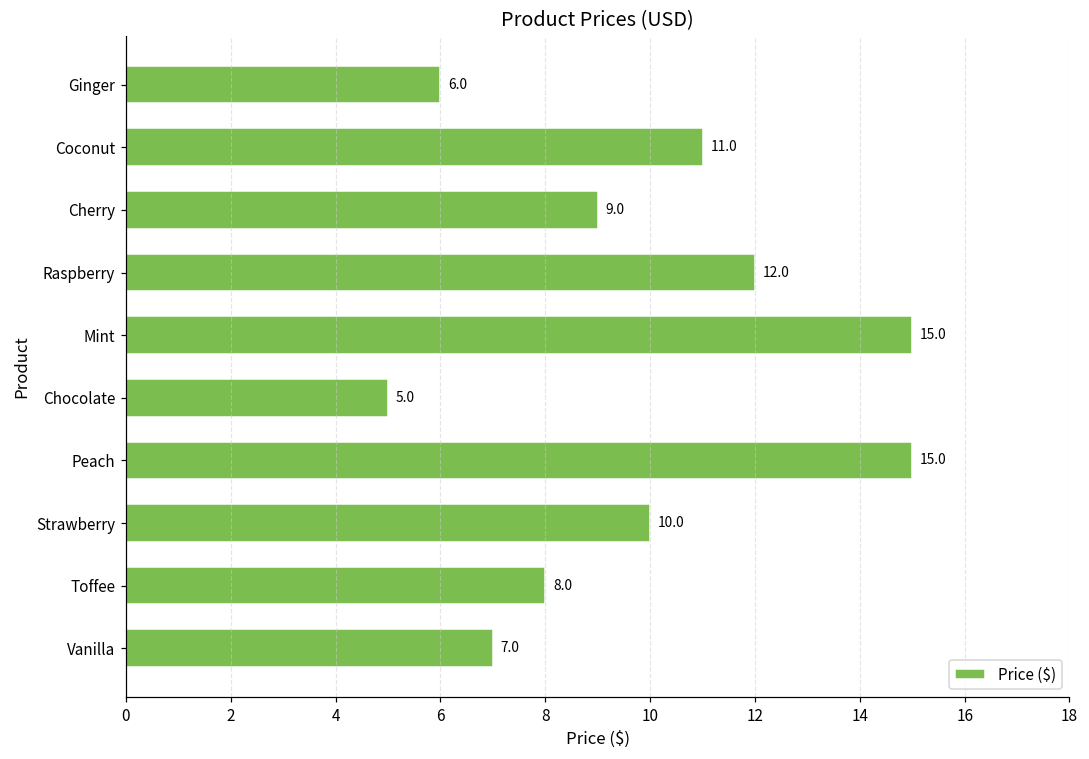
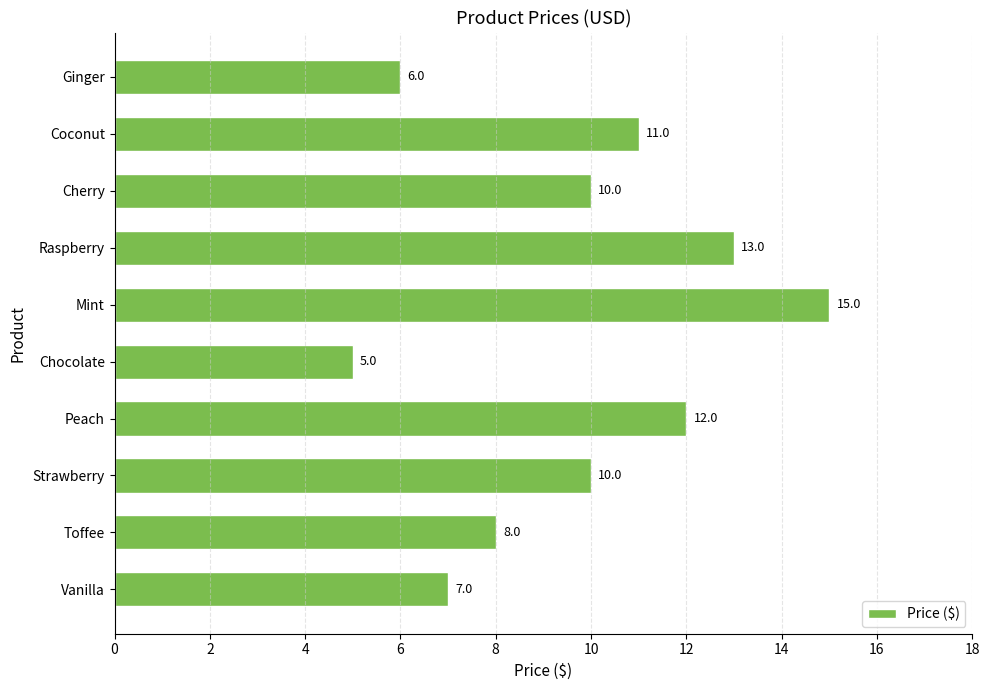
  {
    "Ginger": 6.0,
    "Coconut": 11.0,
-   "Cherry": 9.0,
-   "Raspberry": 12.0,
+   "Cherry": 10.0,
+   "Raspberry": 13.0,
    "Mint": 15.0,
    "Chocolate": 5.0,
-   "Peach": 15.0,
+   "Peach": 12.0,
    "Strawberry": 10.0,
    "Toffee": 8.0,
    "Vanilla": 7.0
  }
